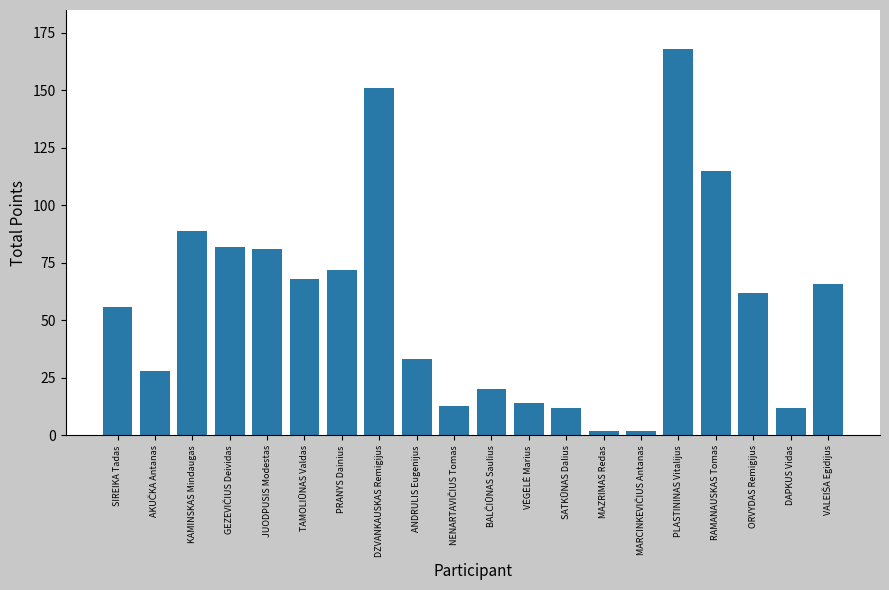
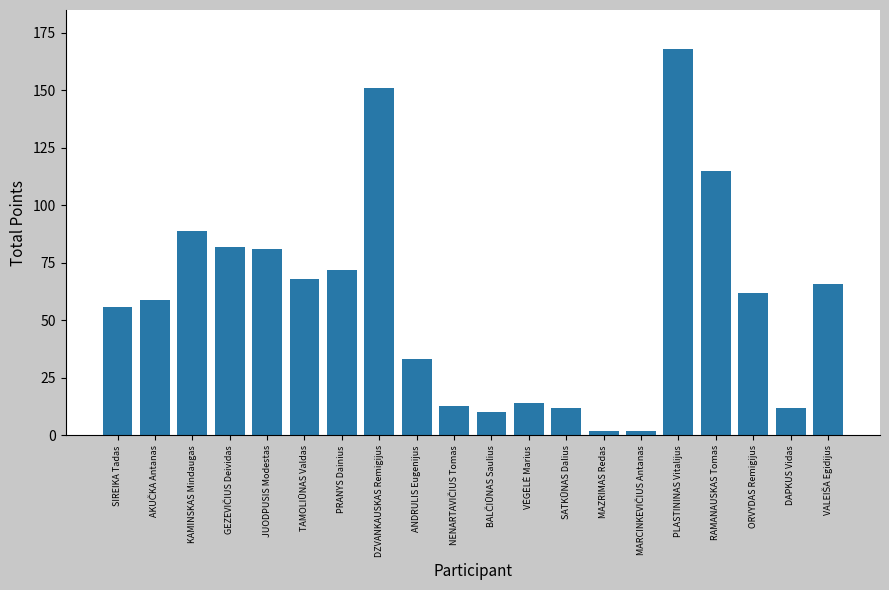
  {
    "SIREIKA Tadas": 56,
-   "AKUČKA Antanas": 28,
+   "AKUČKA Antanas": 59,
    "KAMINSKAS Mindaugas": 89,
    "GEZEVIČIUS Deividas": 82,
    "JUODPUSIS Modestas": 81,
    "TAMOLIŪNAS Valdas": 68,
    "PRANYS Dainius": 72,
    "DZVANKAUSKAS Remigijus": 151,
    "ANDRULIS Eugenijus": 33,
    "NENARTAVIČIUS Tomas": 13,
-   "BALČIŪNAS Saulius": 20,
+   "BALČIŪNAS Saulius": 10,
    "VĖGĖLĖ Marius": 14,
    "SATKŪNAS Dalius": 12,
    "MAZRIMAS Redas": 2,
    "MARCINKEVIČIUS Antanas": 2,
    "PLASTININAS Vitalijus": 168,
    "RAMANAUSKAS Tomas": 115,
    "ORVYDAS Remigijus": 62,
    "DAPKUS Vidas": 12,
    "VALEIŠA Egidijus": 66
  }
